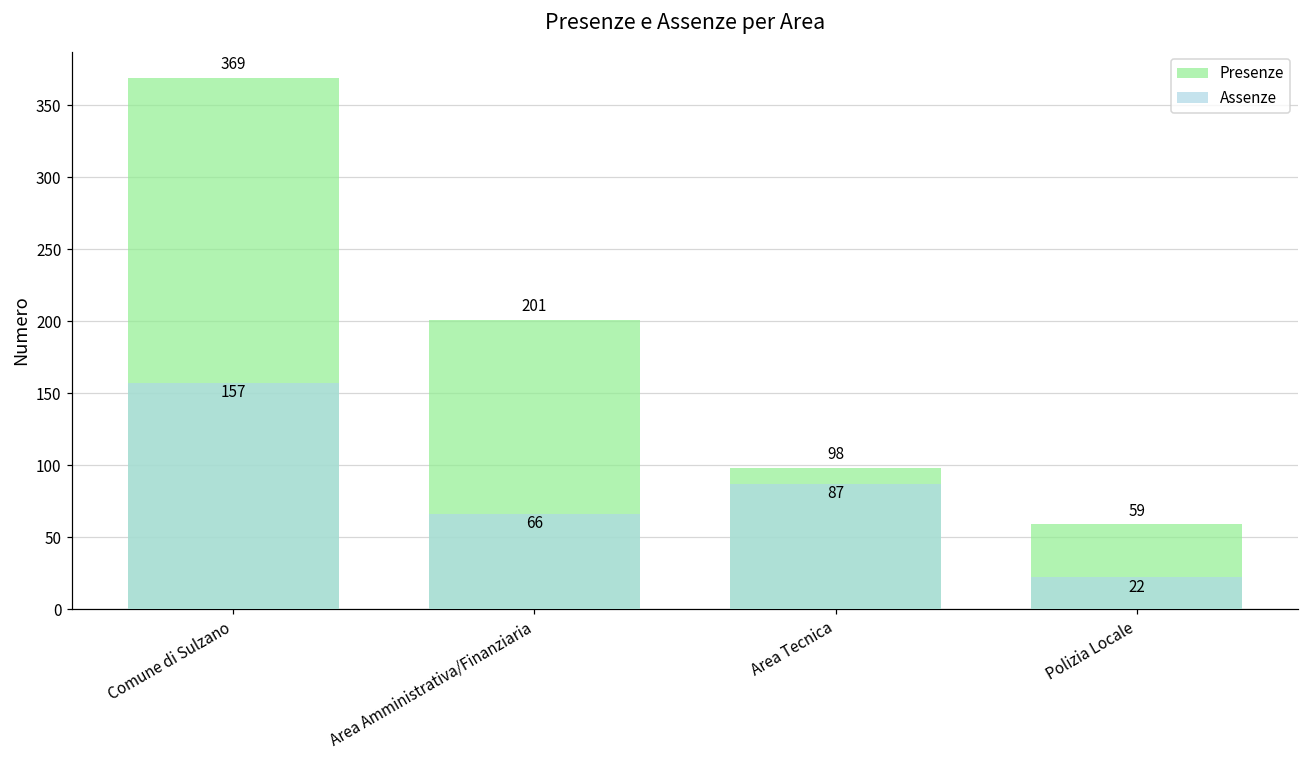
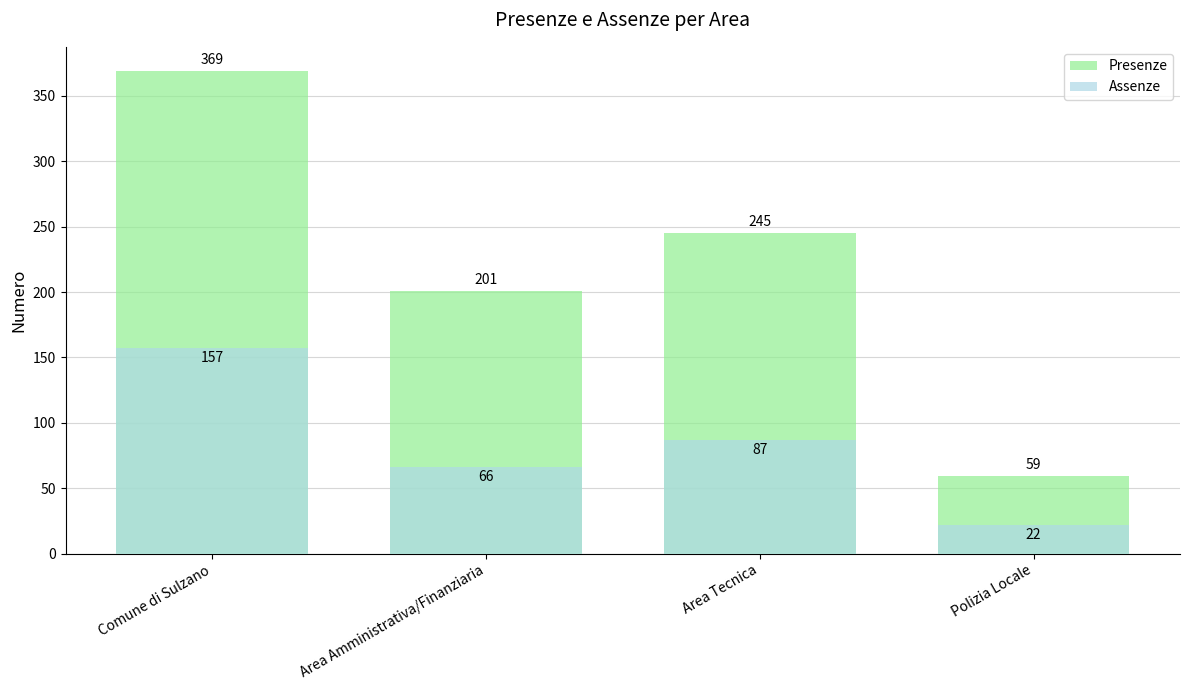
  {
    "Presenze": {
      "Comune di Sulzano": 369,
      "Area Amministrativa/Finanziaria": 201,
-     "Area Tecnica": 98,
+     "Area Tecnica": 245,
      "Polizia Locale": 59
    }
  }
